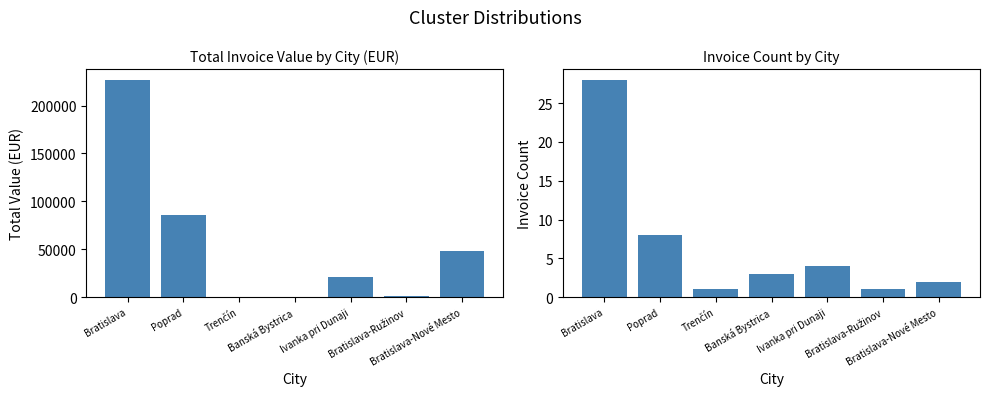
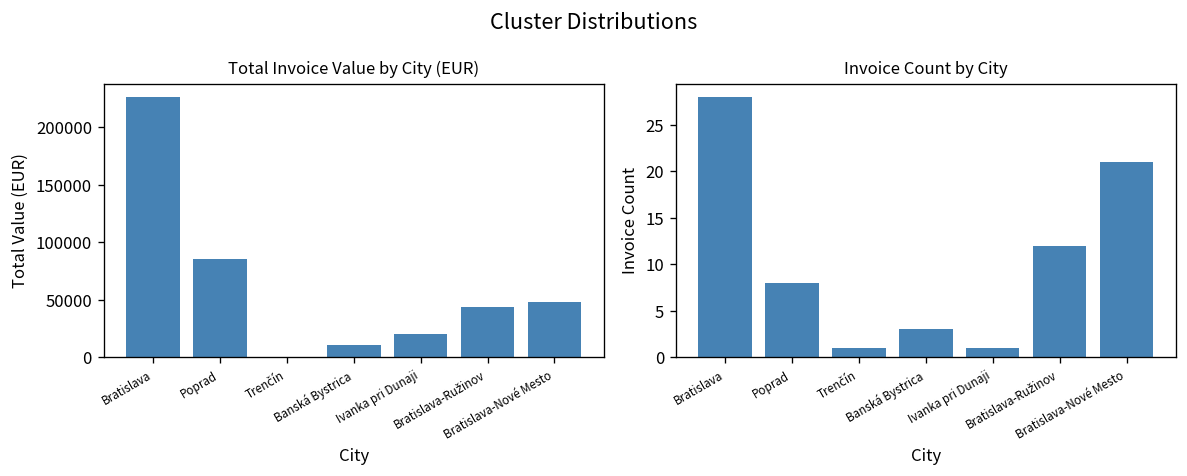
  {
    "Total Invoice Value by City (EUR)": {
      "Bratislava": 230000,
      "Poprad": 90000,
-     "Banská Bystrica": 0,
+     "Banská Bystrica": 10000,
      "Ivanka pri Dunaji": 20000,
-     "Bratislava-Ružinov": 0,
+     "Bratislava-Ružinov": 40000,
      "Bratislava-Nové Mesto": 50000
    },
    "Invoice Count by City": {
      "Bratislava": 28,
      "Poprad": 8,
      "Trenčín": 1,
      "Banská Bystrica": 3,
-     "Ivanka pri Dunaji": 4,
-     "Bratislava-Ružinov": 1,
-     "Bratislava-Nové Mesto": 2
+     "Ivanka pri Dunaji": 1,
+     "Bratislava-Ružinov": 12,
+     "Bratislava-Nové Mesto": 21
    }
  }
